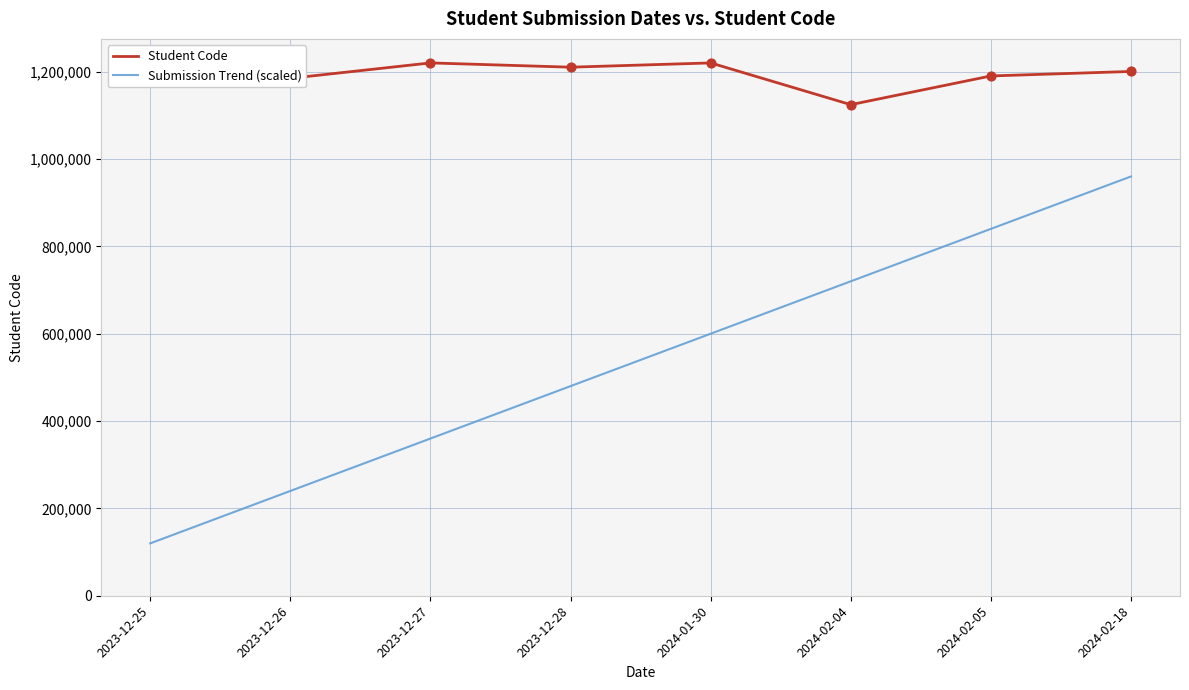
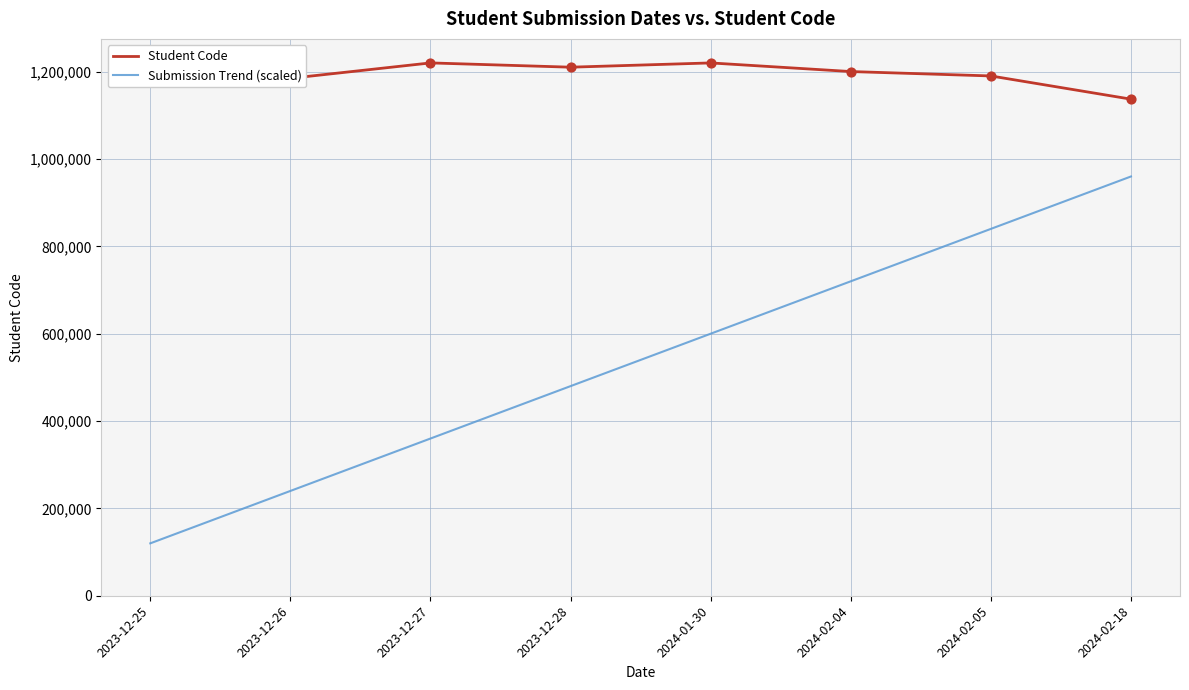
  {
    "Student Code": {
      "2023-12-27": "1,220,000",
      "2023-12-28": "1,210,000",
      "2024-01-30": "1,220,000",
-     "2024-02-04": "1,120,000",
+     "2024-02-04": "1,200,000",
      "2024-02-05": "1,190,000",
-     "2024-02-18": "1,200,000"
+     "2024-02-18": "1,140,000"
    },
    "Submission Trend (scaled)": {
      "2023-12-25": "120,000",
      "2023-12-26": "240,000",
      "2023-12-27": "360,000",
      "2023-12-28": "480,000",
      "2024-01-30": "600,000",
      "2024-02-04": "720,000",
      "2024-02-05": "840,000",
      "2024-02-18": "960,000"
    }
  }
